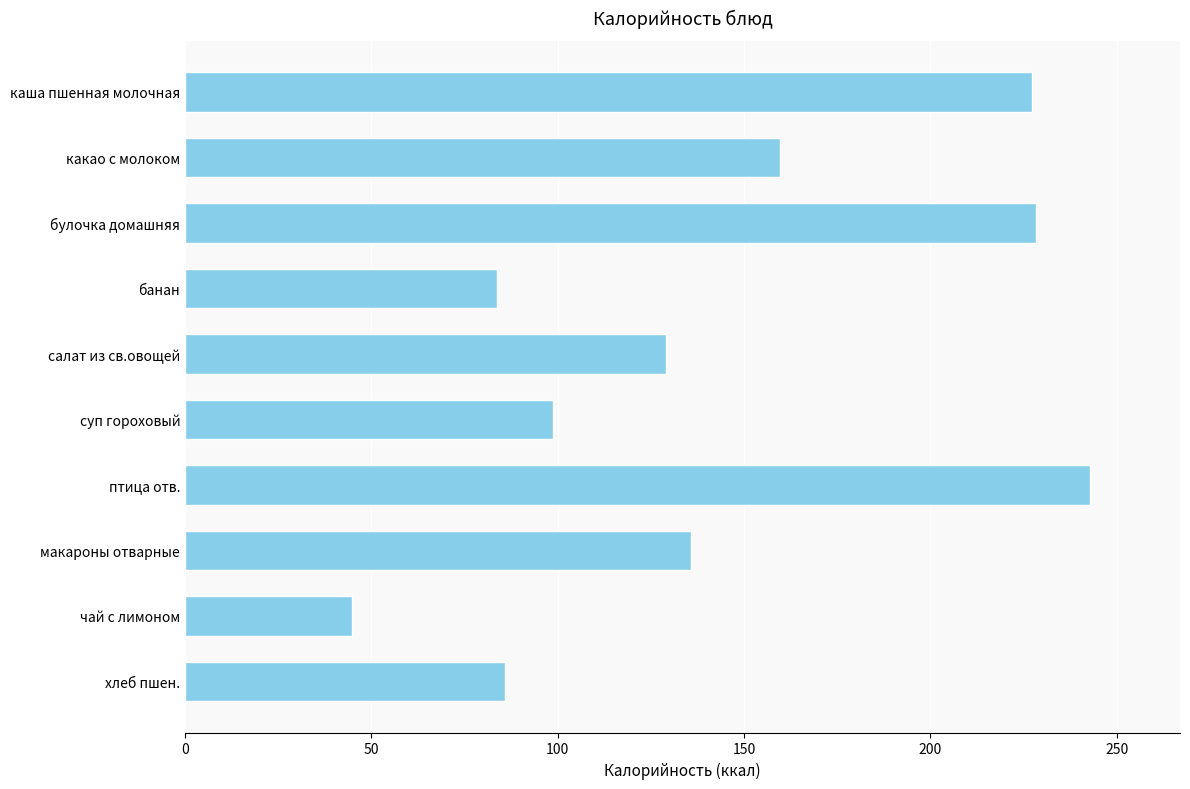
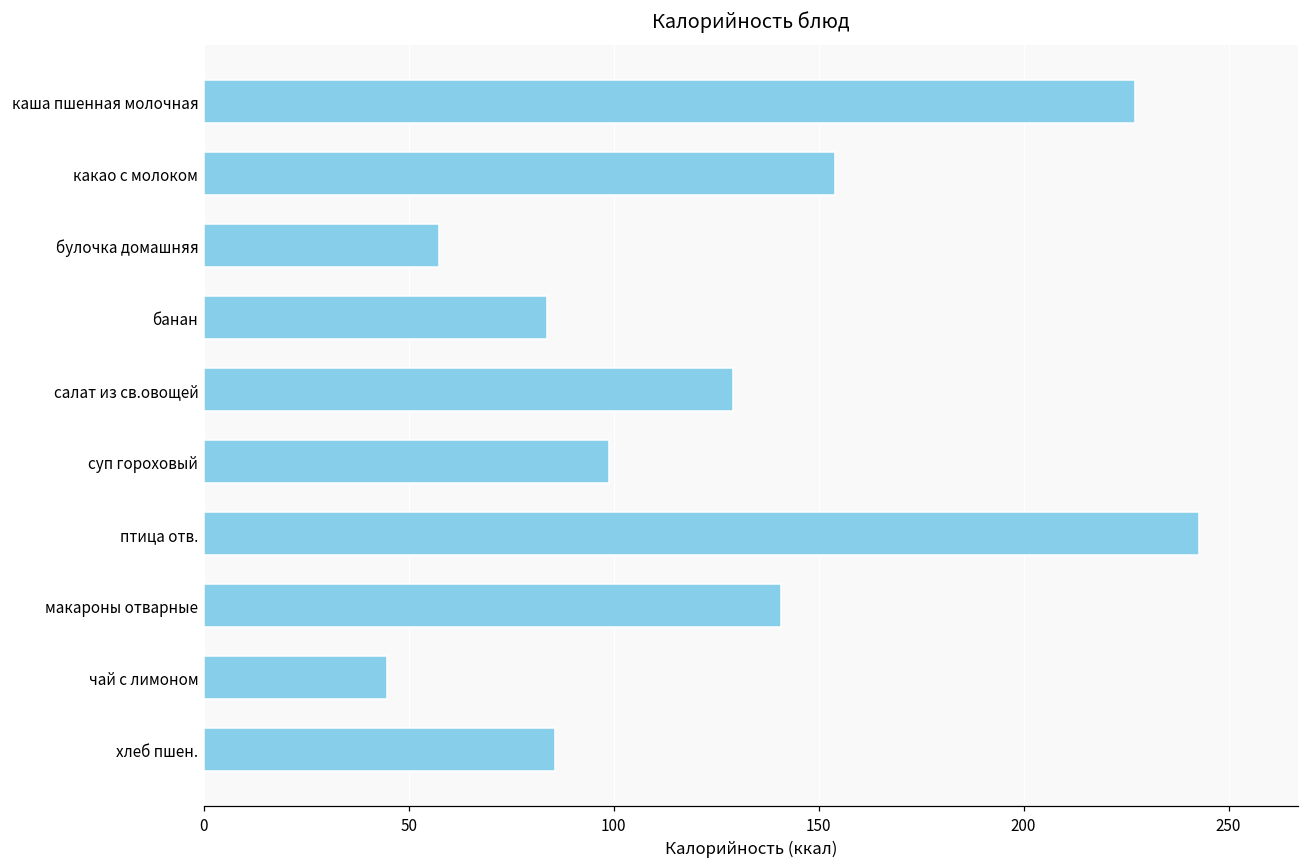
  {
    "каша пшенная молочная": 227,
-   "какао с молоком": 160,
-   "булочка домашняя": 228,
+   "какао с молоком": 154,
+   "булочка домашняя": 57,
    "банан": 84,
    "салат из св.овощей": 129,
    "суп гороховый": 99,
    "птица отв.": 243,
-   "макароны отварные": 136,
+   "макароны отварные": 141,
    "чай с лимоном": 45,
    "хлеб пшен.": 86
  }
